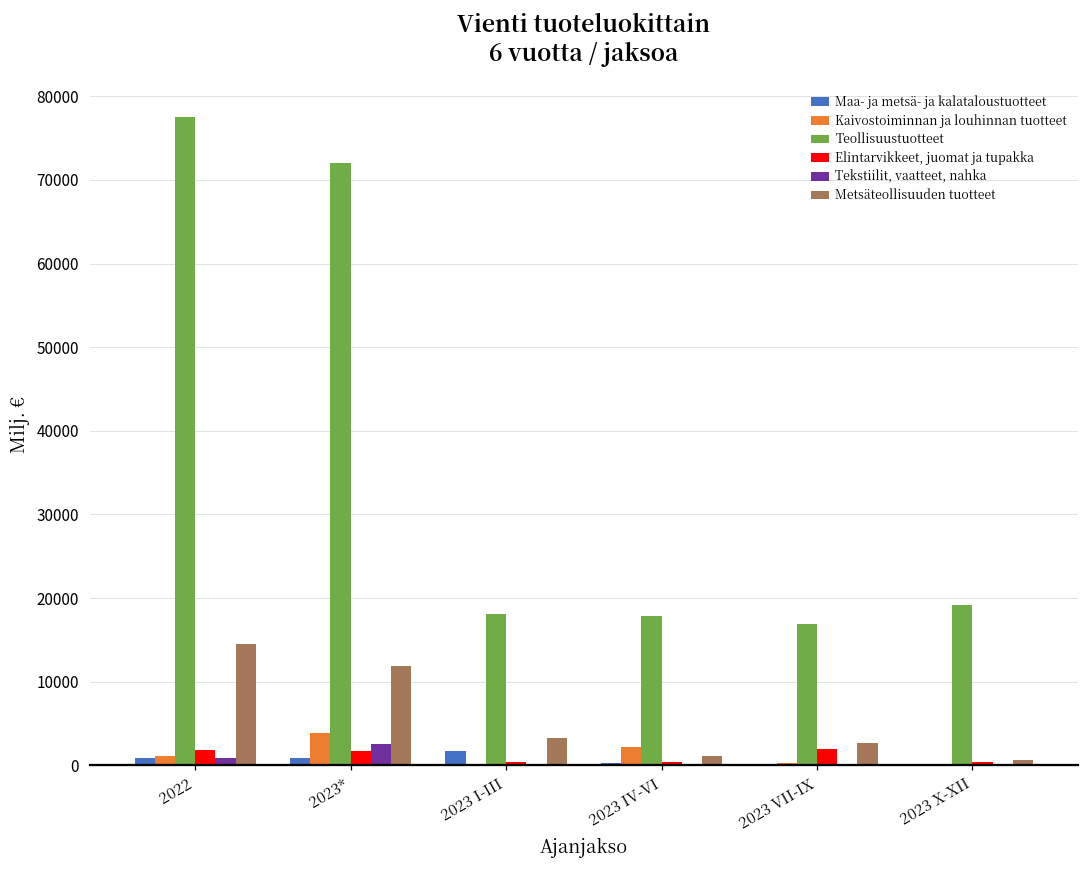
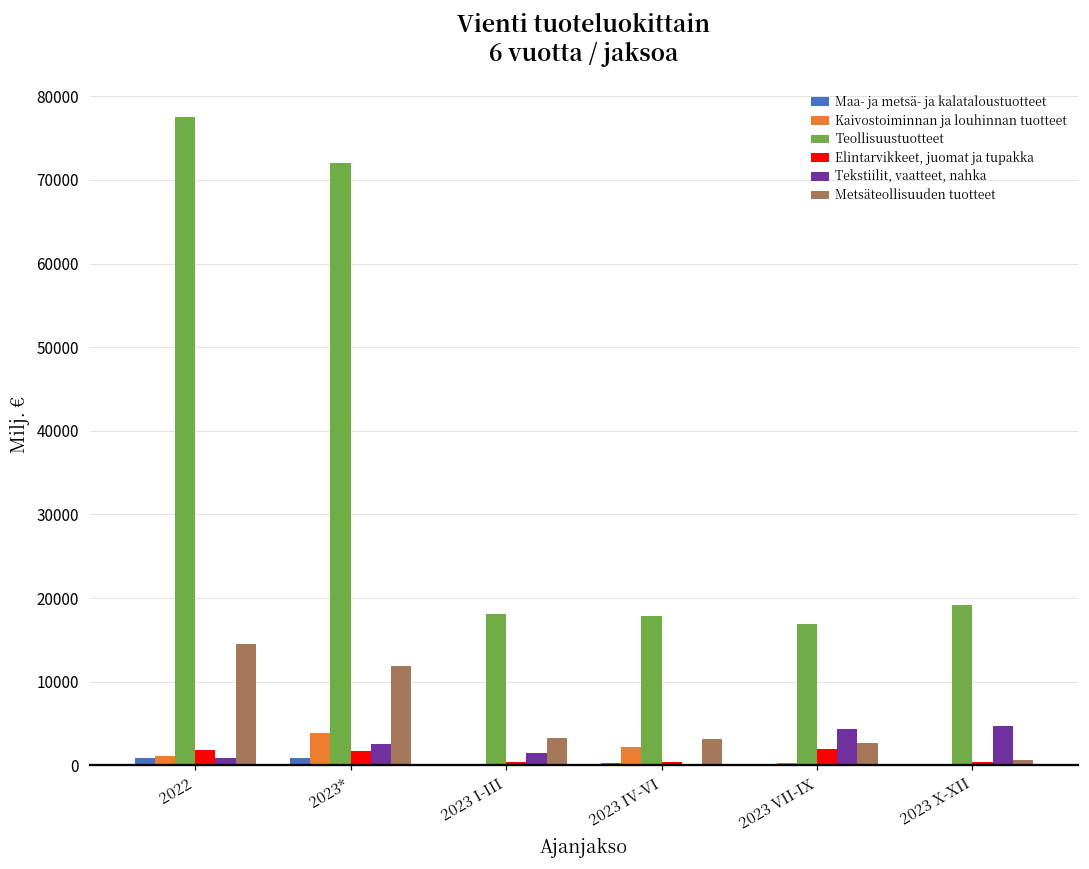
  {
    "Maa- ja metsä- ja kalataloustuotteet": {
      "2022": 1000,
      "2023*": 1000,
-     "2023 I-III": 2000
+     "2023 I-III": 0
    },
    "Kaivostoiminnan ja louhinnan tuotteet": {
      "2022": 1000,
      "2023*": 4000,
      "2023 IV-VI": 2000
    },
    "Teollisuustuotteet": {
      "2022": 78000,
      "2023*": 72000,
      "2023 I-III": 18000,
      "2023 IV-VI": 18000,
      "2023 VII-IX": 17000,
      "2023 X-XII": 19000
    },
    "Elintarvikkeet, juomat ja tupakka": {
      "2022": 2000,
      "2023*": 2000,
      "2023 I-III": 0,
      "2023 IV-VI": 0,
      "2023 VII-IX": 2000,
      "2023 X-XII": 0
    },
    "Tekstiilit, vaatteet, nahka": {
      "2022": 1000,
      "2023*": 3000,
-     "2023 I-III": 0,
-     "2023 VII-IX": 0,
-     "2023 X-XII": 0
+     "2023 I-III": 2000,
+     "2023 VII-IX": 4000,
+     "2023 X-XII": 5000
    },
    "Metsäteollisuuden tuotteet": {
      "2022": 15000,
      "2023*": 12000,
      "2023 I-III": 3000,
-     "2023 IV-VI": 1000,
+     "2023 IV-VI": 3000,
      "2023 VII-IX": 3000,
      "2023 X-XII": 1000
    }
  }
